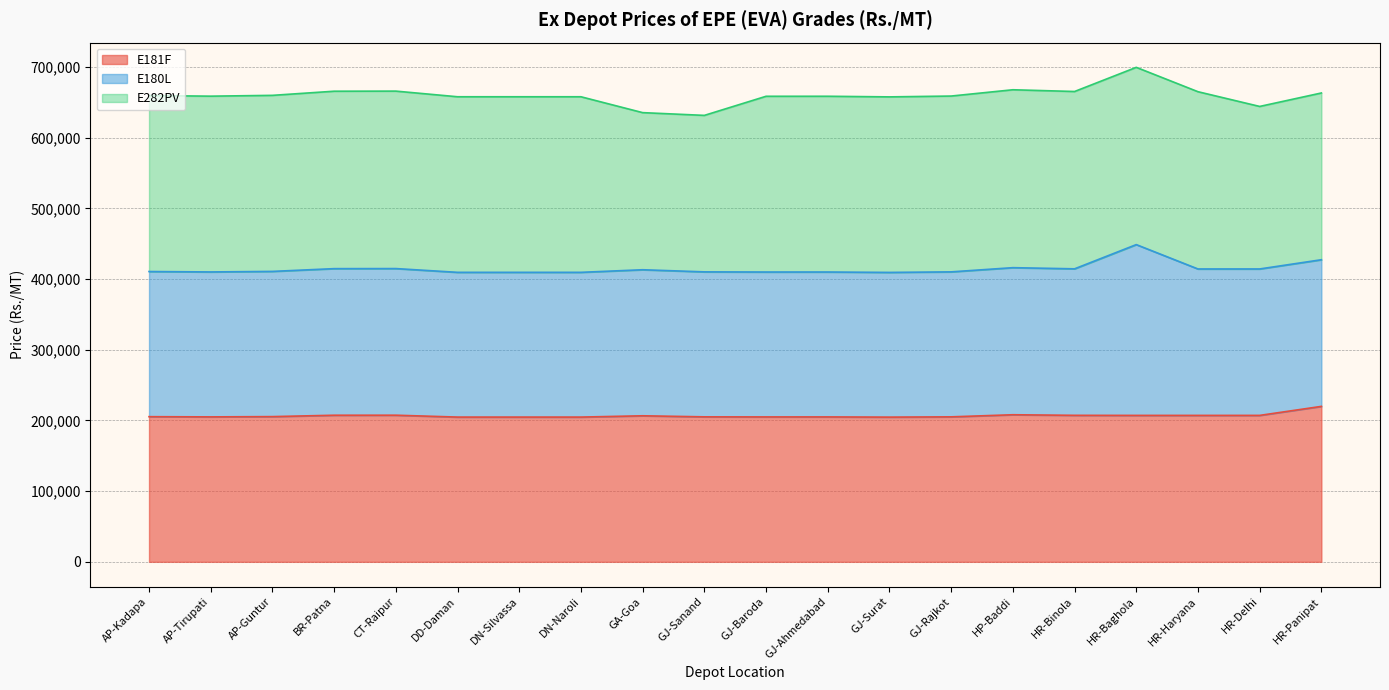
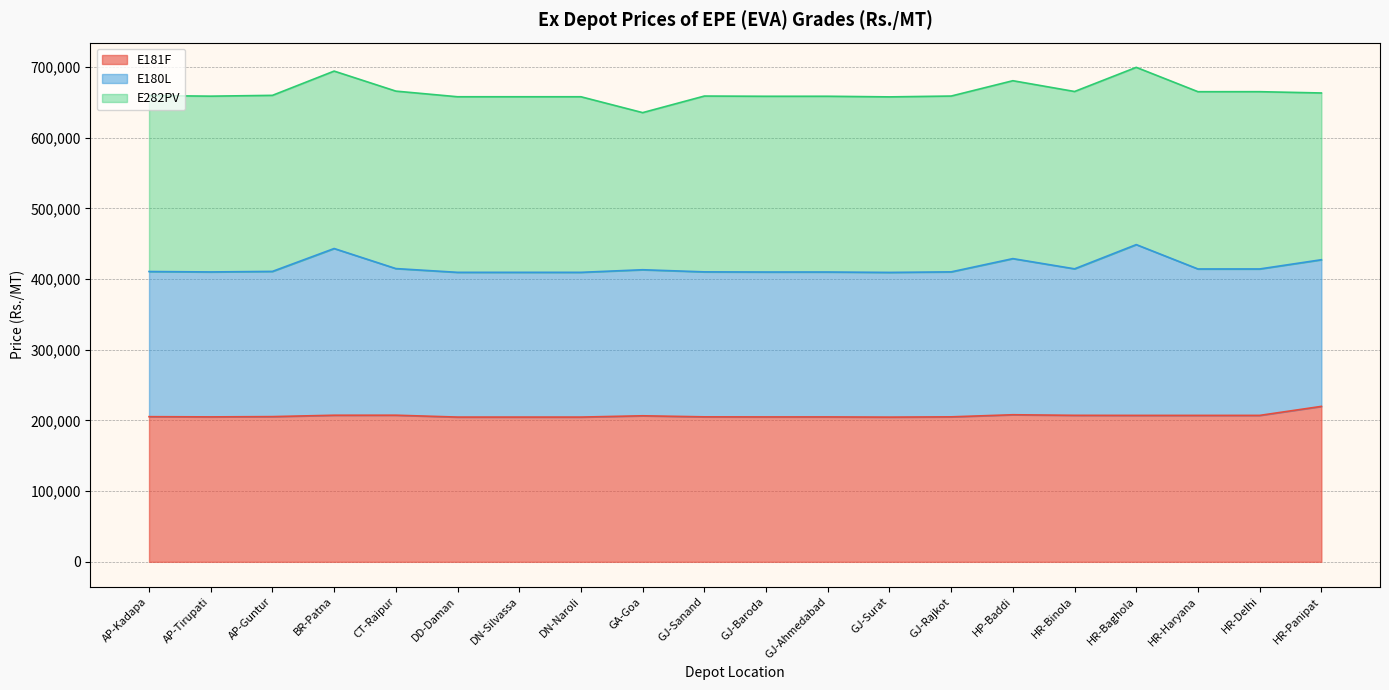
  {
    "E181F": {
      "AP-Kadapa": "210,000",
      "AP-Tirupati": "210,000",
      "AP-Guntur": "210,000",
      "BR-Patna": "210,000",
      "CT-Raipur": "210,000",
      "DD-Daman": "200,000",
      "DN-Silvassa": "200,000",
      "DN-Naroli": "200,000",
      "GA-Goa": "210,000",
      "GJ-Sanand": "210,000",
      "GJ-Baroda": "200,000",
      "GJ-Ahmedabad": "200,000",
      "GJ-Surat": "200,000",
      "GJ-Rajkot": "210,000",
      "HP-Baddi": "210,000",
      "HR-Binola": "210,000",
      "HR-Baghola": "210,000",
      "HR-Haryana": "210,000",
      "HR-Delhi": "210,000",
      "HR-Panipat": "220,000"
    },
    "E180L": {
      "AP-Kadapa": "210,000",
      "AP-Tirupati": "210,000",
      "AP-Guntur": "210,000",
-     "BR-Patna": "210,000",
+     "BR-Patna": "240,000",
      "CT-Raipur": "210,000",
      "DD-Daman": "200,000",
      "DN-Silvassa": "200,000",
      "DN-Naroli": "200,000",
      "GA-Goa": "210,000",
      "GJ-Sanand": "210,000",
      "GJ-Baroda": "200,000",
      "GJ-Ahmedabad": "200,000",
      "GJ-Surat": "200,000",
      "GJ-Rajkot": "210,000",
-     "HP-Baddi": "210,000",
+     "HP-Baddi": "220,000",
      "HR-Binola": "210,000",
      "HR-Baghola": "240,000",
      "HR-Haryana": "210,000",
      "HR-Delhi": "210,000",
      "HR-Panipat": "210,000"
    },
    "E282PV": {
      "AP-Tirupati": "250,000",
      "AP-Guntur": "250,000",
      "BR-Patna": "250,000",
      "CT-Raipur": "250,000",
      "DD-Daman": "250,000",
      "DN-Silvassa": "250,000",
      "DN-Naroli": "250,000",
      "GA-Goa": "220,000",
-     "GJ-Sanand": "220,000",
+     "GJ-Sanand": "250,000",
      "GJ-Baroda": "250,000",
      "GJ-Ahmedabad": "250,000",
      "GJ-Surat": "250,000",
      "GJ-Rajkot": "250,000",
      "HP-Baddi": "250,000",
      "HR-Binola": "250,000",
      "HR-Baghola": "250,000",
      "HR-Haryana": "250,000",
-     "HR-Delhi": "230,000",
+     "HR-Delhi": "250,000",
      "HR-Panipat": "240,000"
    }
  }
